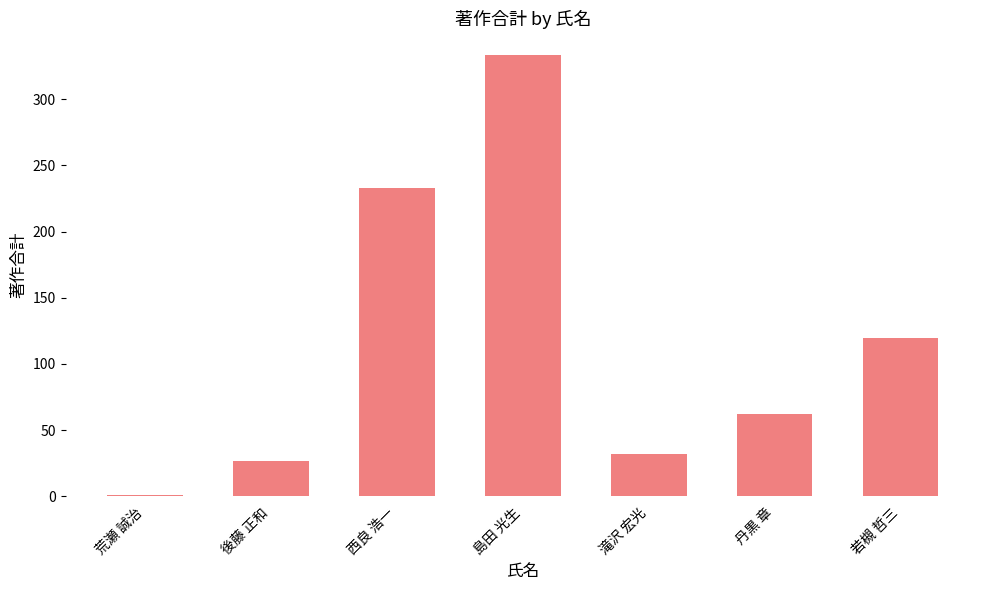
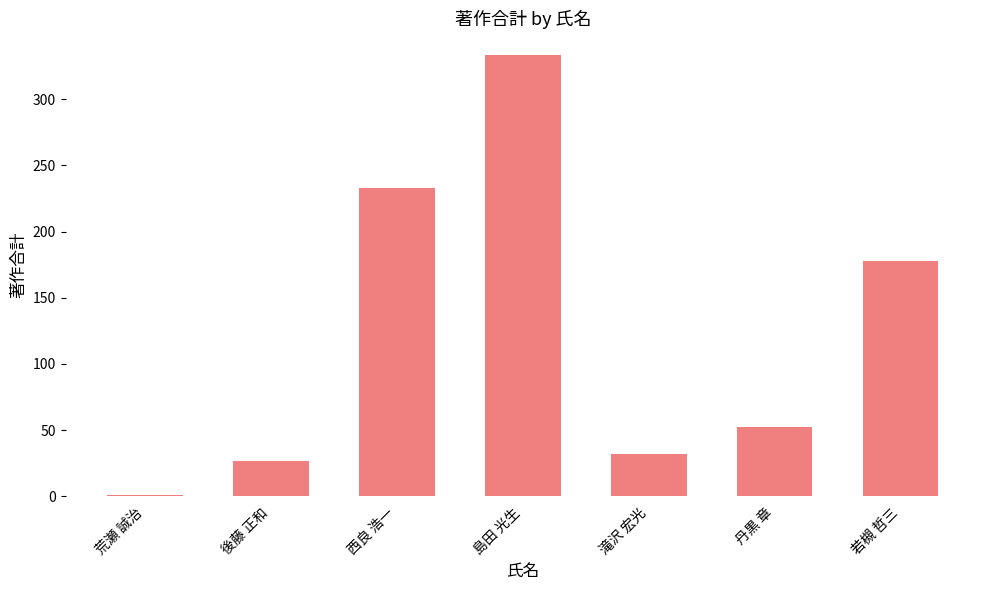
  {
    "後藤 正和": 27,
    "西良 浩一": 233,
    "島田 光生": 333,
    "滝沢 宏光": 32,
-   "丹黒 章": 62,
-   "若槻 哲三": 119
+   "丹黒 章": 53,
+   "若槻 哲三": 178
  }
